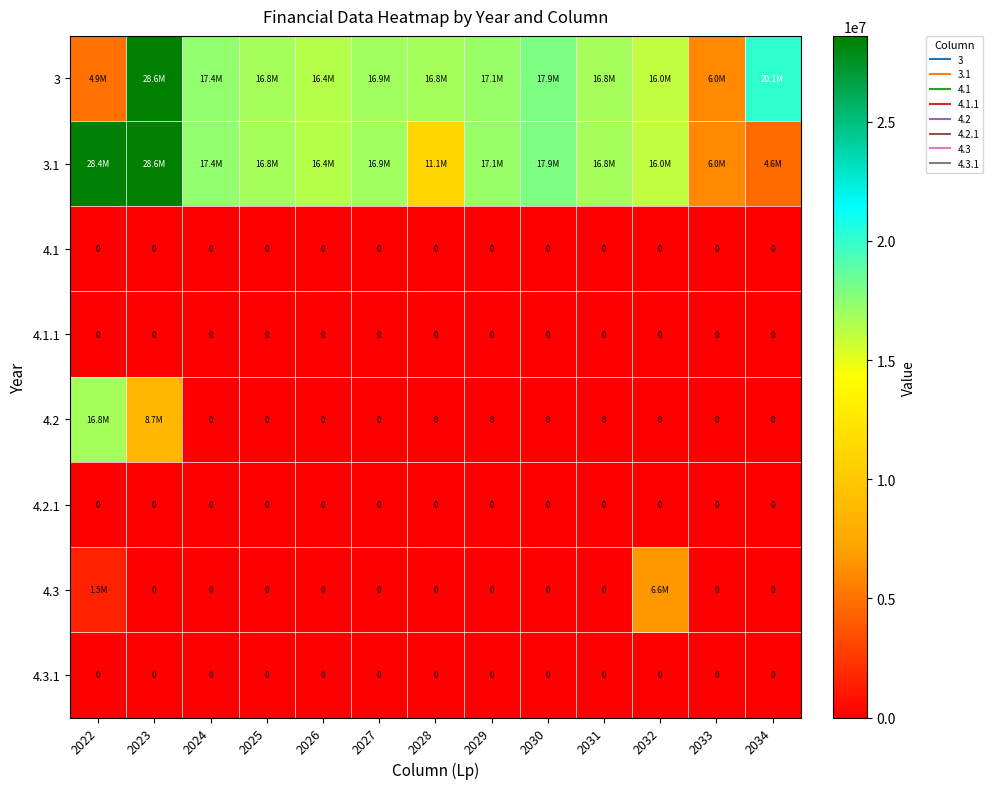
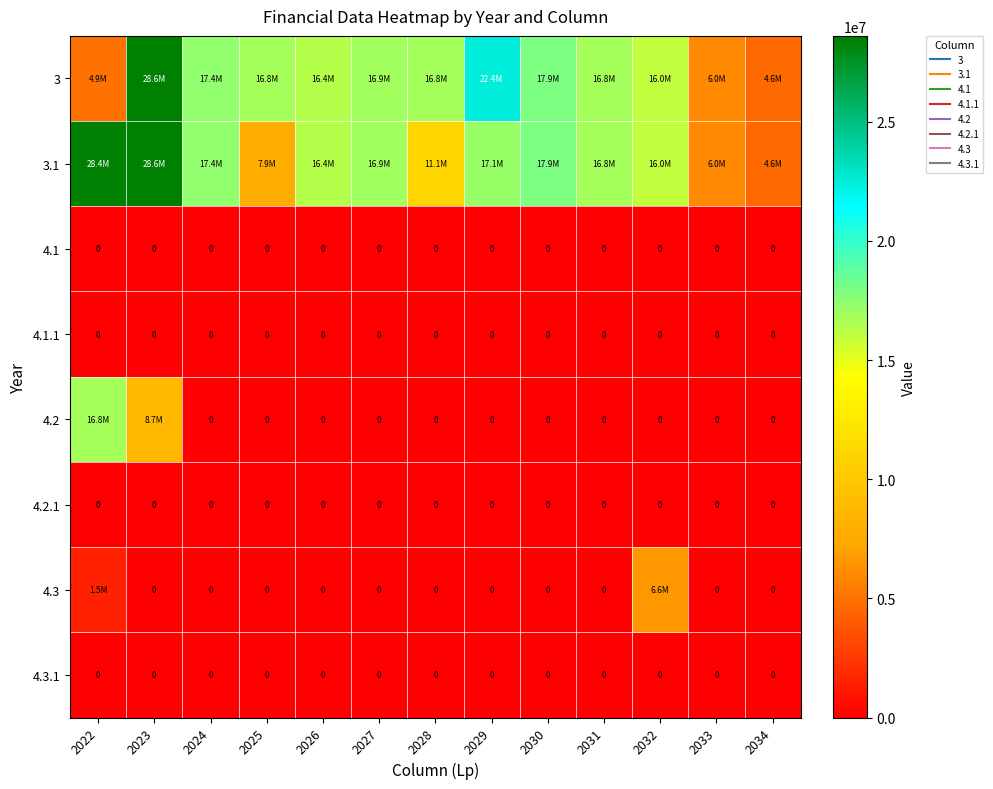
  {
    "3": {
      "2022": "4.9M",
      "2023": "28.6M",
      "2024": "17.4M",
      "2025": "16.8M",
      "2026": "16.4M",
      "2027": "16.9M",
      "2028": "16.8M",
-     "2029": "17.1M",
+     "2029": "22.4M",
      "2030": "17.9M",
      "2031": "16.8M",
      "2032": "16.0M",
      "2033": "6.0M",
-     "2034": "20.1M"
+     "2034": "4.6M"
    },
    "3.1": {
      "2022": "28.4M",
      "2023": "28.6M",
      "2024": "17.4M",
-     "2025": "16.8M",
+     "2025": "7.9M",
      "2026": "16.4M",
      "2027": "16.9M",
      "2028": "11.1M",
      "2029": "17.1M",
      "2030": "17.9M",
      "2031": "16.8M",
      "2032": "16.0M",
      "2033": "6.0M",
      "2034": "4.6M"
    },
    "4.1": {
      "2022": "0",
      "2023": "0",
      "2024": "0",
      "2025": "0",
      "2026": "0",
      "2027": "0",
      "2028": "0",
      "2029": "0",
      "2030": "0",
      "2031": "0",
      "2032": "0",
      "2033": "0",
      "2034": "0"
    },
    "4.1.1": {
      "2022": "0",
      "2023": "0",
      "2024": "0",
      "2025": "0",
      "2026": "0",
      "2027": "0",
      "2028": "0",
      "2029": "0",
      "2030": "0",
      "2031": "0",
      "2032": "0",
      "2033": "0",
      "2034": "0"
    },
    "4.2": {
      "2022": "16.8M",
      "2023": "8.7M",
      "2024": "0",
      "2025": "0",
      "2026": "0",
      "2027": "0",
      "2028": "0",
      "2029": "0",
      "2030": "0",
      "2031": "0",
      "2032": "0",
      "2033": "0",
      "2034": "0"
    },
    "4.2.1": {
      "2022": "0",
      "2023": "0",
      "2024": "0",
      "2025": "0",
      "2026": "0",
      "2027": "0",
      "2028": "0",
      "2029": "0",
      "2030": "0",
      "2031": "0",
      "2032": "0",
      "2033": "0",
      "2034": "0"
    },
    "4.3": {
      "2022": "1.5M",
      "2023": "0",
      "2024": "0",
      "2025": "0",
      "2026": "0",
      "2027": "0",
      "2028": "0",
      "2029": "0",
      "2030": "0",
      "2031": "0",
      "2032": "6.6M",
      "2033": "0",
      "2034": "0"
    },
    "4.3.1": {
      "2022": "0",
      "2023": "0",
      "2024": "0",
      "2025": "0",
      "2026": "0",
      "2027": "0",
      "2028": "0",
      "2029": "0",
      "2030": "0",
      "2031": "0",
      "2032": "0",
      "2033": "0",
      "2034": "0"
    }
  }
